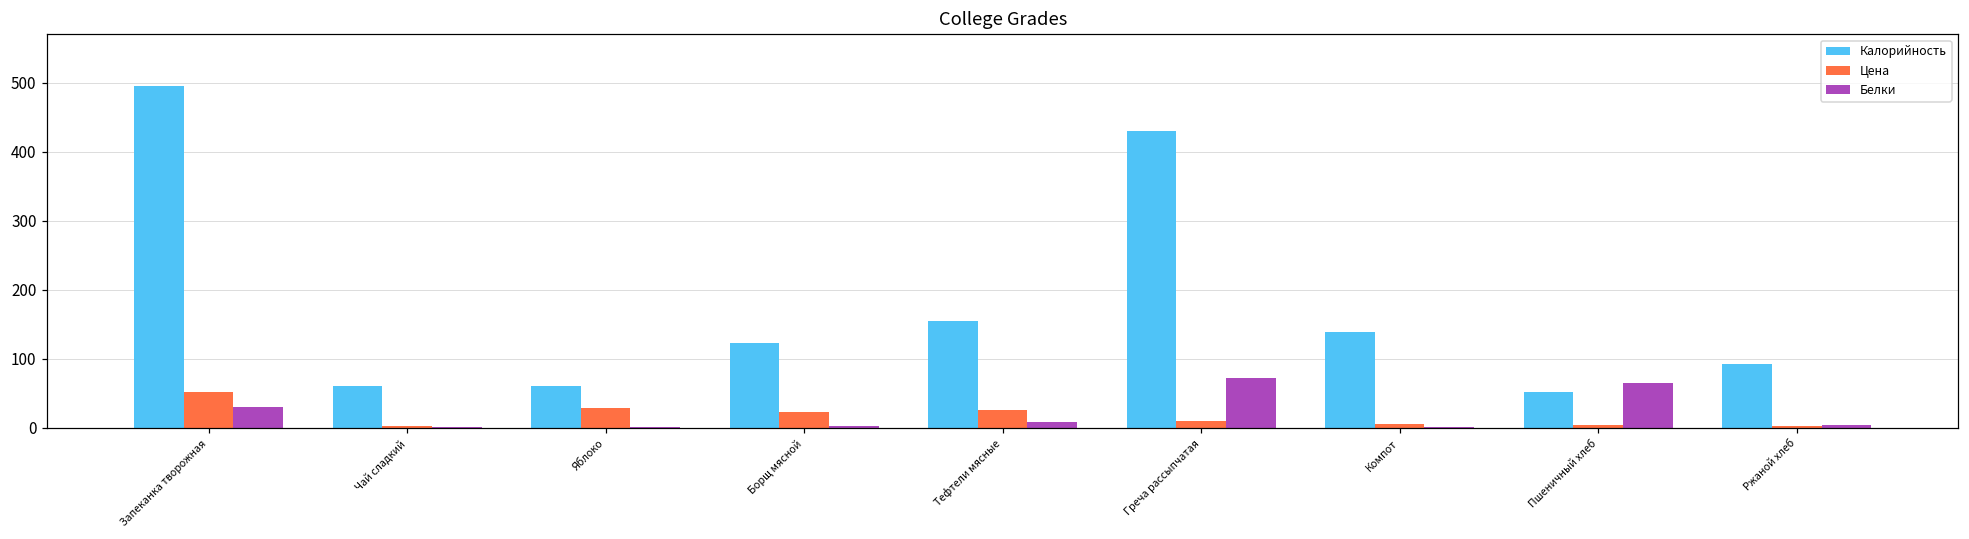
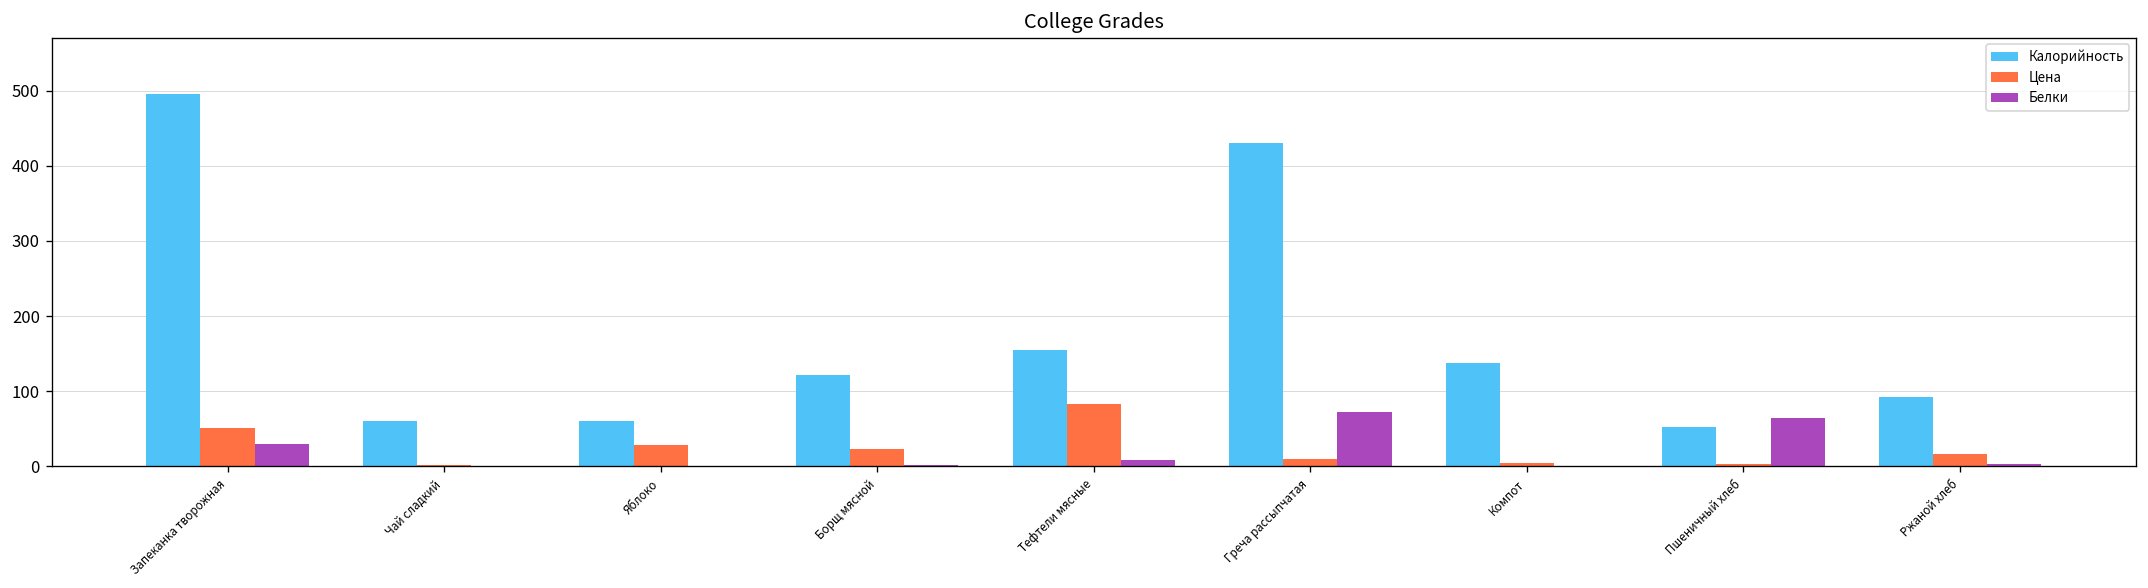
  {
    "Калорийность": {
      "Запеканка творожная": 500,
      "Чай сладкий": 60,
      "Яблоко": 60,
      "Борщ мясной": 120,
      "Тефтели мясные": 160,
      "Греча рассыпчатая": 430,
      "Компот": 140,
      "Пшеничный хлеб": 50,
      "Ржаной хлеб": 90
    },
    "Цена": {
      "Запеканка творожная": 50,
      "Яблоко": 30,
      "Борщ мясной": 20,
-     "Тефтели мясные": 30,
+     "Тефтели мясные": 80,
      "Греча рассыпчатая": 10,
      "Компот": 10,
-     "Ржаной хлеб": 0
+     "Ржаной хлеб": 20
    },
    "Белки": {
      "Запеканка творожная": 30,
      "Тефтели мясные": 10,
      "Греча рассыпчатая": 70,
      "Пшеничный хлеб": 60
    }
  }
